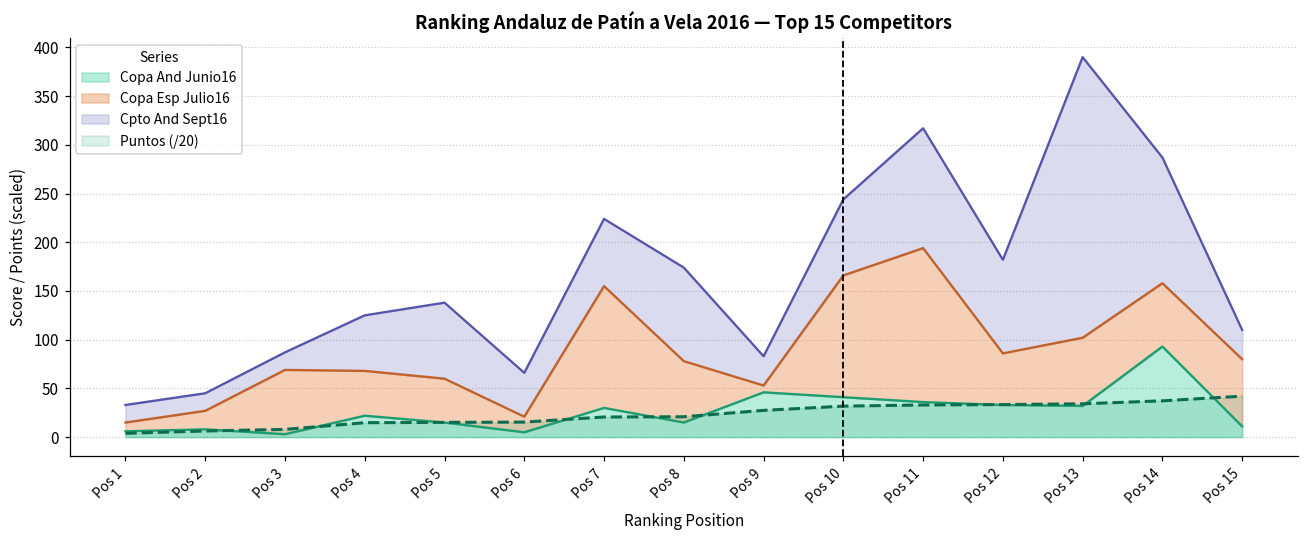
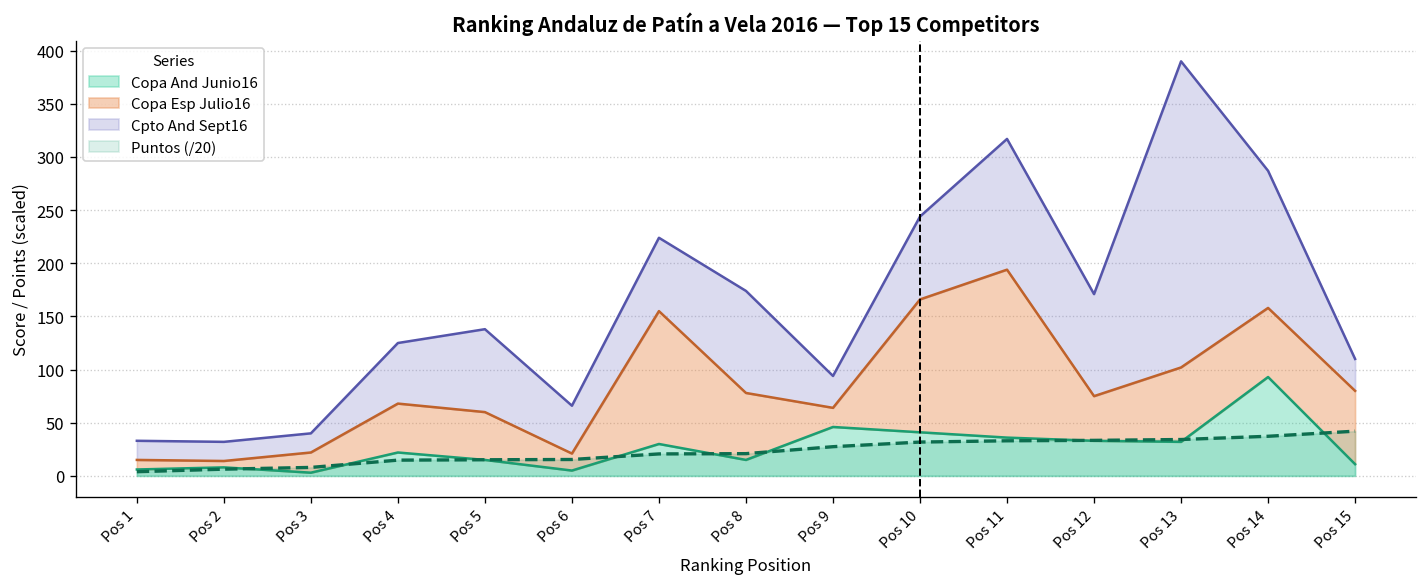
  {
    "Copa And Junio16": {
      "Pos 3": 0,
      "Pos 4": 20,
      "Pos 6": 10,
      "Pos 7": 30,
      "Pos 8": 20,
      "Pos 9": 50,
      "Pos 10": 40,
      "Pos 11": 40,
      "Pos 14": 90,
      "Pos 15": 10
    },
    "Copa Esp Julio16": {
      "Pos 1": 10,
-     "Pos 2": 20,
-     "Pos 3": 70,
+     "Pos 2": 10,
+     "Pos 3": 20,
      "Pos 4": 50,
      "Pos 5": 50,
      "Pos 6": 20,
      "Pos 7": 130,
      "Pos 8": 60,
-     "Pos 9": 10,
+     "Pos 9": 20,
      "Pos 10": 130,
      "Pos 11": 160,
-     "Pos 12": 50,
+     "Pos 12": 40,
      "Pos 13": 70,
      "Pos 14": 70,
      "Pos 15": 70
    }
  }
